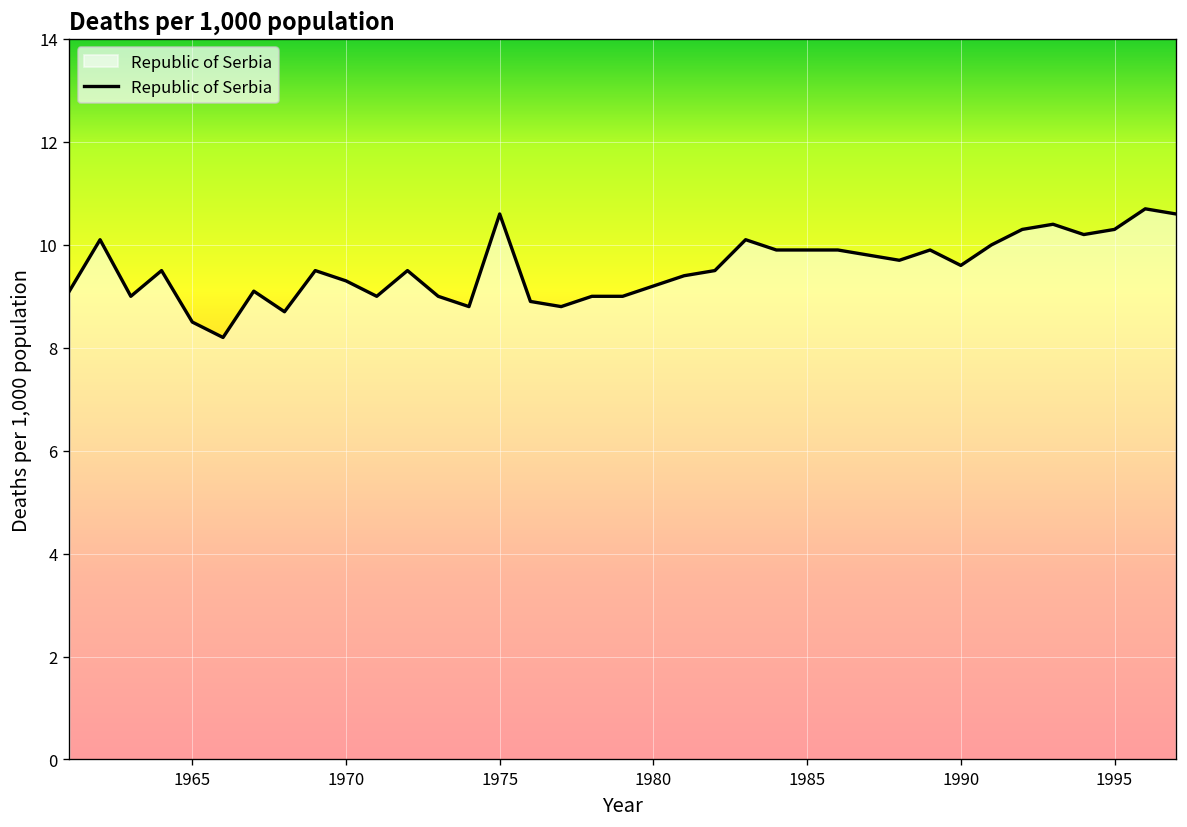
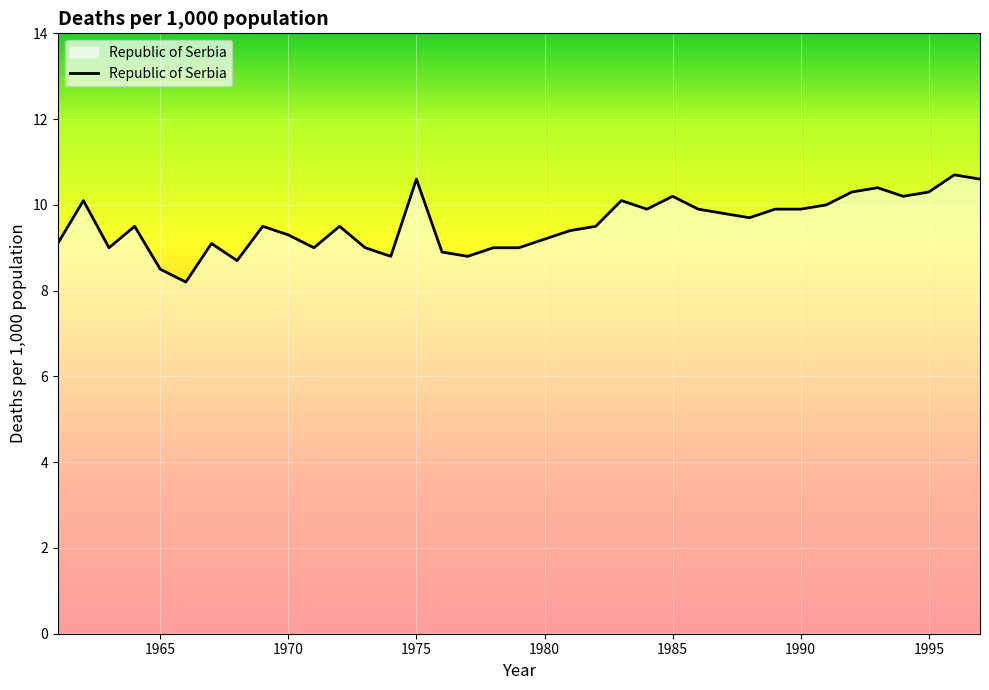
  {
    "1965": 8.5,
    "1970": 9.3,
    "1975": 10.6,
    "1980": 9.2,
-   "1985": 9.9,
-   "1990": 9.6,
+   "1985": 10.2,
+   "1990": 9.9,
    "1995": 10.3
  }
